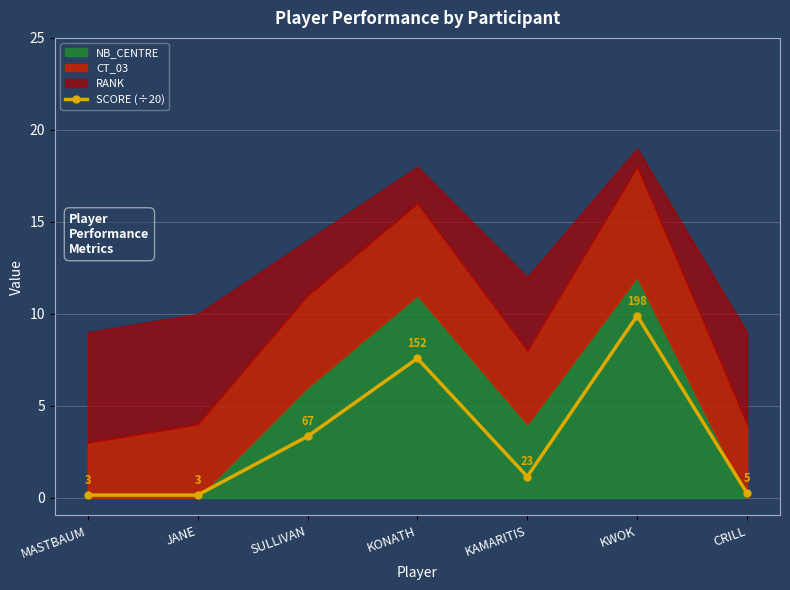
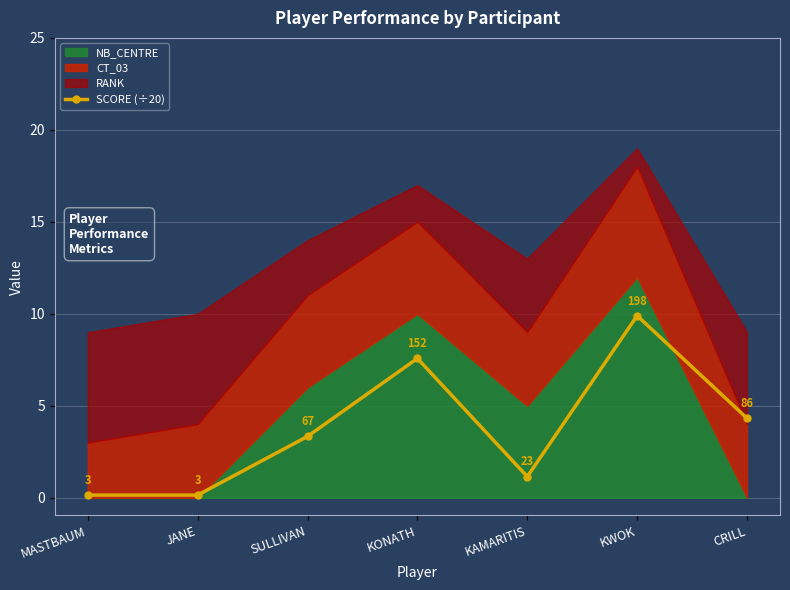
  {
    "NB_CENTRE": {
      "MASTBAUM": 0,
      "JANE": 0,
      "SULLIVAN": 6,
-     "KONATH": 11,
-     "KAMARITIS": 4,
+     "KONATH": 10,
+     "KAMARITIS": 5,
      "KWOK": 12,
      "CRILL": 0
    },
    "SCORE (÷20)": {
-     "CRILL": 5
+     "CRILL": 86
    }
  }
